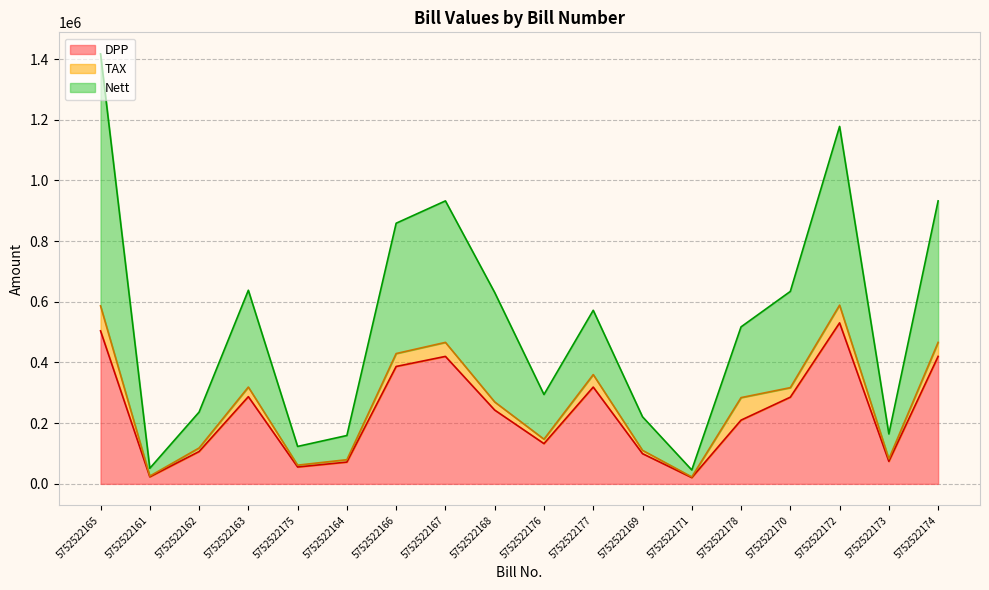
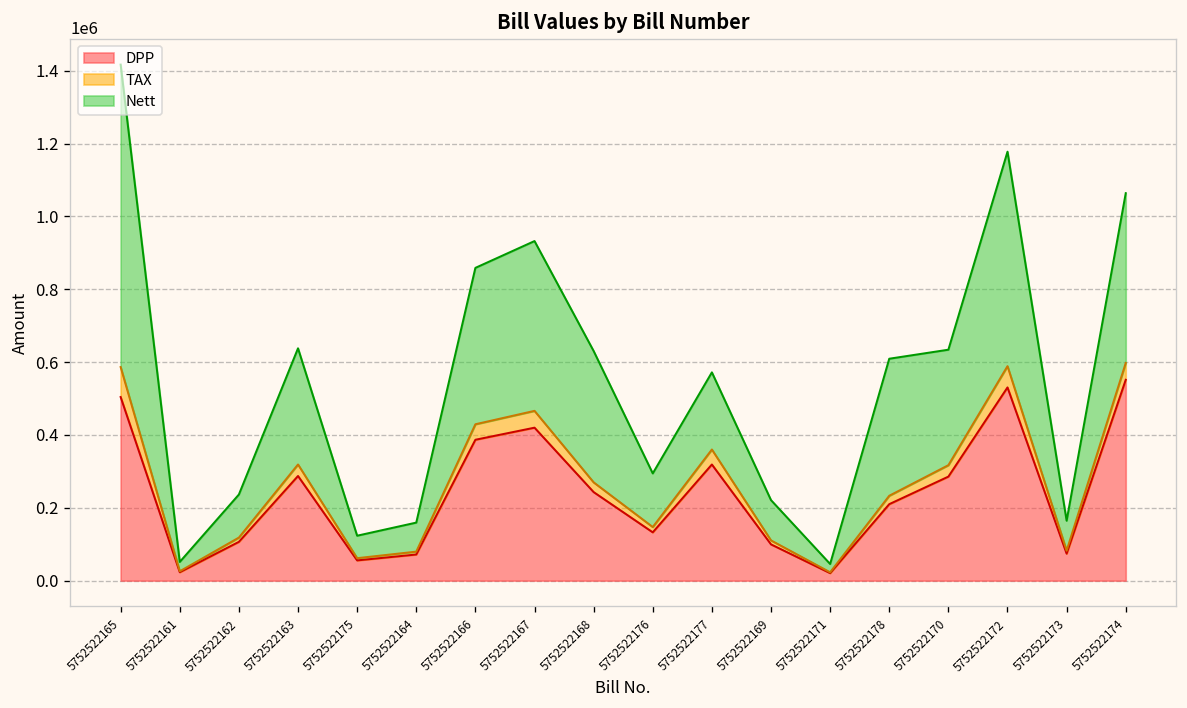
  {
    "DPP": {
      "5752522165": 500000,
      "5752522162": 110000,
      "5752522163": 290000,
      "5752522166": 390000,
      "5752522167": 420000,
      "5752522168": 240000,
      "5752522176": 130000,
      "5752522177": 320000,
      "5752522169": 100000,
      "5752522178": 210000,
      "5752522170": 290000,
      "5752522172": 530000,
-     "5752522174": 420000
+     "5752522174": 550000
    },
    "TAX": {
      "5752522165": 80000,
      "5752522162": 10000,
      "5752522163": 30000,
      "5752522166": 40000,
      "5752522167": 50000,
      "5752522168": 30000,
      "5752522176": 10000,
      "5752522177": 40000,
      "5752522169": 10000,
-     "5752522178": 70000,
+     "5752522178": 20000,
      "5752522170": 30000,
      "5752522172": 60000,
      "5752522174": 50000
    },
    "Nett": {
      "5752522161": 30000,
      "5752522162": 120000,
      "5752522163": 320000,
      "5752522175": 60000,
      "5752522164": 80000,
      "5752522166": 430000,
      "5752522167": 470000,
      "5752522168": 360000,
      "5752522176": 150000,
      "5752522177": 210000,
      "5752522169": 110000,
      "5752522171": 20000,
-     "5752522178": 230000,
+     "5752522178": 380000,
      "5752522170": 320000,
      "5752522172": 590000,
      "5752522173": 80000,
      "5752522174": 470000
    }
  }
